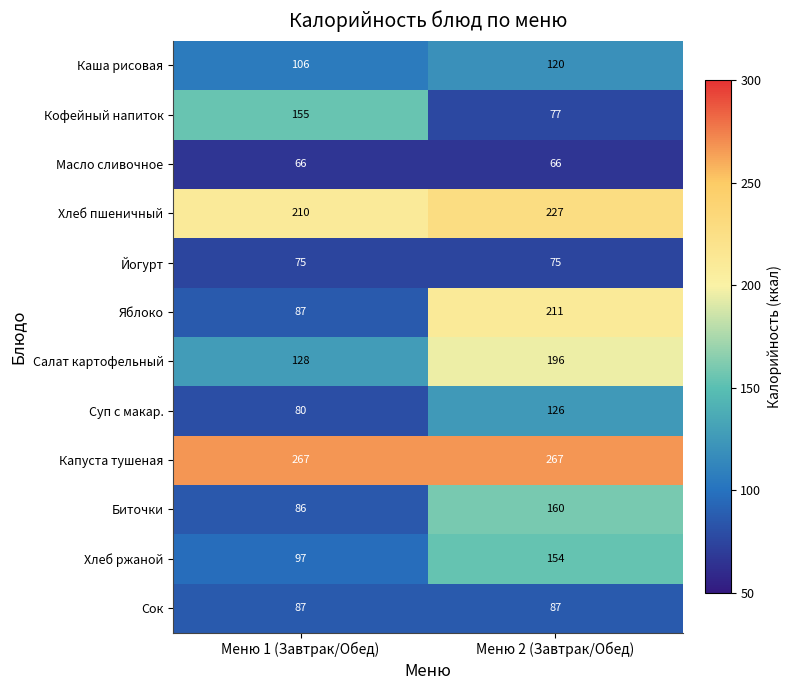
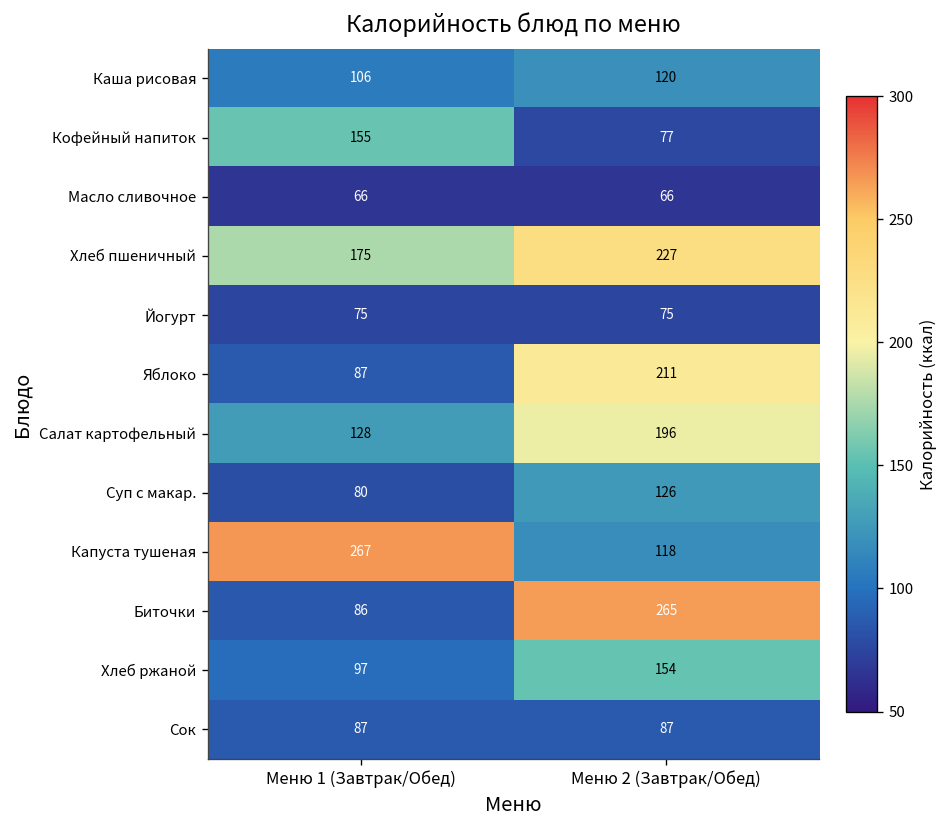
  {
    "Каша рисовая": {
      "Меню 1 (Завтрак/Обед)": 106,
      "Меню 2 (Завтрак/Обед)": 120
    },
    "Кофейный напиток": {
      "Меню 1 (Завтрак/Обед)": 155,
      "Меню 2 (Завтрак/Обед)": 77
    },
    "Масло сливочное": {
      "Меню 1 (Завтрак/Обед)": 66,
      "Меню 2 (Завтрак/Обед)": 66
    },
    "Хлеб пшеничный": {
-     "Меню 1 (Завтрак/Обед)": 210,
+     "Меню 1 (Завтрак/Обед)": 175,
      "Меню 2 (Завтрак/Обед)": 227
    },
    "Йогурт": {
      "Меню 1 (Завтрак/Обед)": 75,
      "Меню 2 (Завтрак/Обед)": 75
    },
    "Яблоко": {
      "Меню 1 (Завтрак/Обед)": 87,
      "Меню 2 (Завтрак/Обед)": 211
    },
    "Салат картофельный": {
      "Меню 1 (Завтрак/Обед)": 128,
      "Меню 2 (Завтрак/Обед)": 196
    },
    "Суп с макар.": {
      "Меню 1 (Завтрак/Обед)": 80,
      "Меню 2 (Завтрак/Обед)": 126
    },
    "Капуста тушеная": {
      "Меню 1 (Завтрак/Обед)": 267,
-     "Меню 2 (Завтрак/Обед)": 267
+     "Меню 2 (Завтрак/Обед)": 118
    },
    "Биточки": {
      "Меню 1 (Завтрак/Обед)": 86,
-     "Меню 2 (Завтрак/Обед)": 160
+     "Меню 2 (Завтрак/Обед)": 265
    },
    "Хлеб ржаной": {
      "Меню 1 (Завтрак/Обед)": 97,
      "Меню 2 (Завтрак/Обед)": 154
    },
    "Сок": {
      "Меню 1 (Завтрак/Обед)": 87,
      "Меню 2 (Завтрак/Обед)": 87
    }
  }
